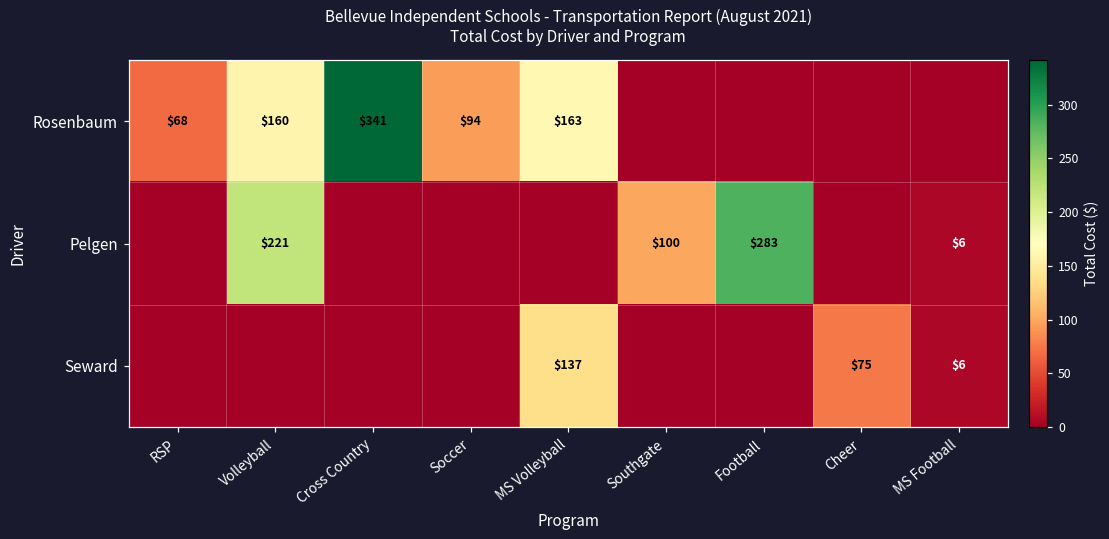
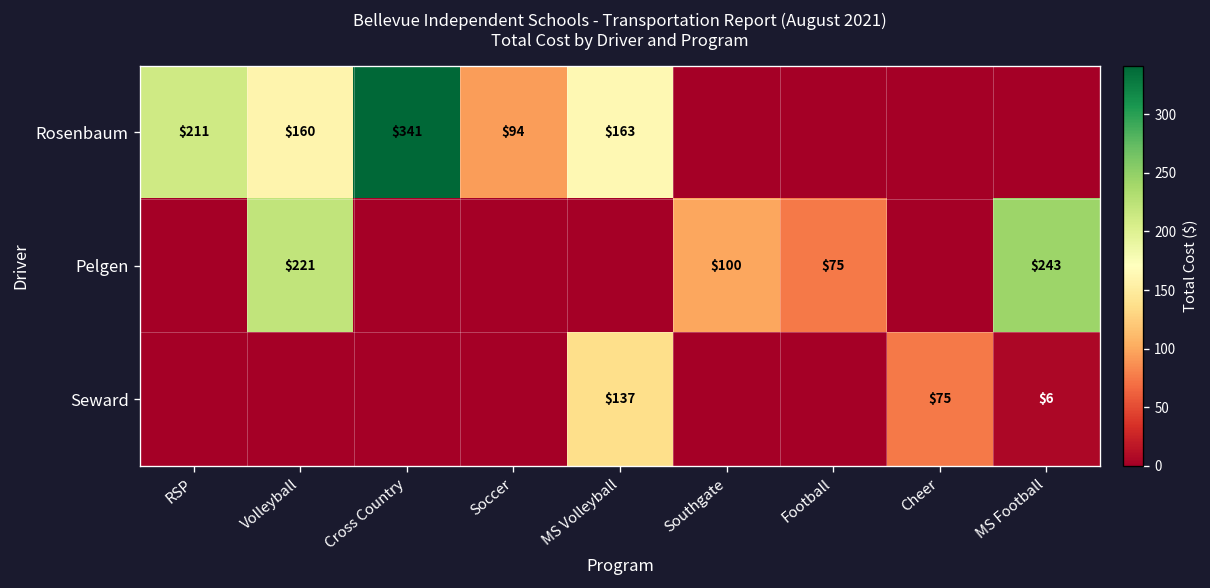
  {
    "Rosenbaum": {
-     "RSP": "$68",
+     "RSP": "$211",
      "Volleyball": "$160",
      "Cross Country": "$341",
      "Soccer": "$94",
      "MS Volleyball": "$163"
    },
    "Pelgen": {
      "Volleyball": "$221",
      "Southgate": "$100",
-     "Football": "$283",
-     "MS Football": "$6"
+     "Football": "$75",
+     "MS Football": "$243"
    },
    "Seward": {
      "MS Volleyball": "$137",
      "Cheer": "$75",
      "MS Football": "$6"
    }
  }
